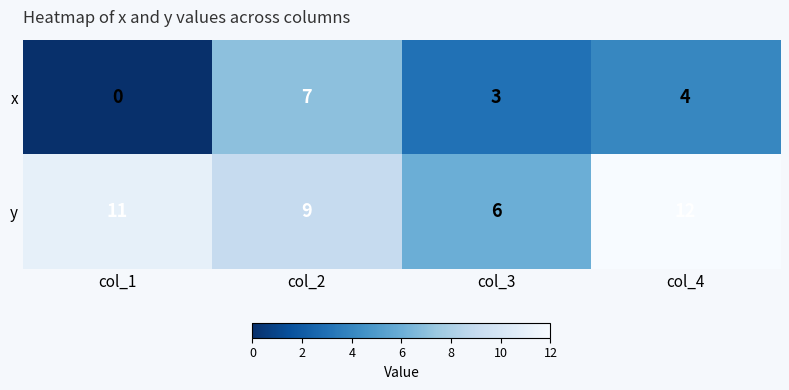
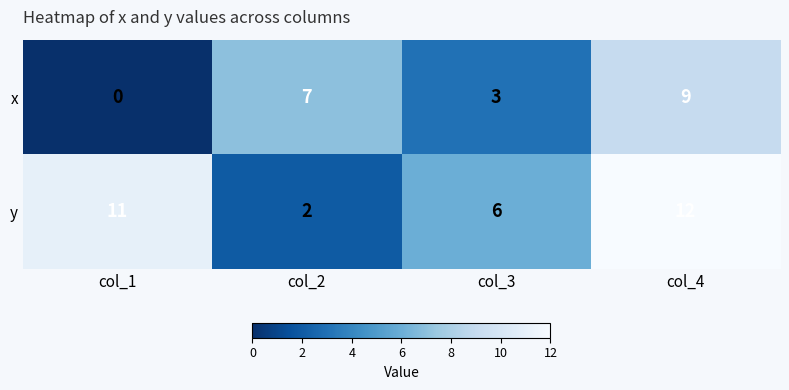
  {
    "x": {
      "col_1": 0,
      "col_2": 7,
      "col_3": 3,
-     "col_4": 4
+     "col_4": 9
    },
    "y": {
-     "col_2": 9,
+     "col_2": 2,
      "col_3": 6
    }
  }
